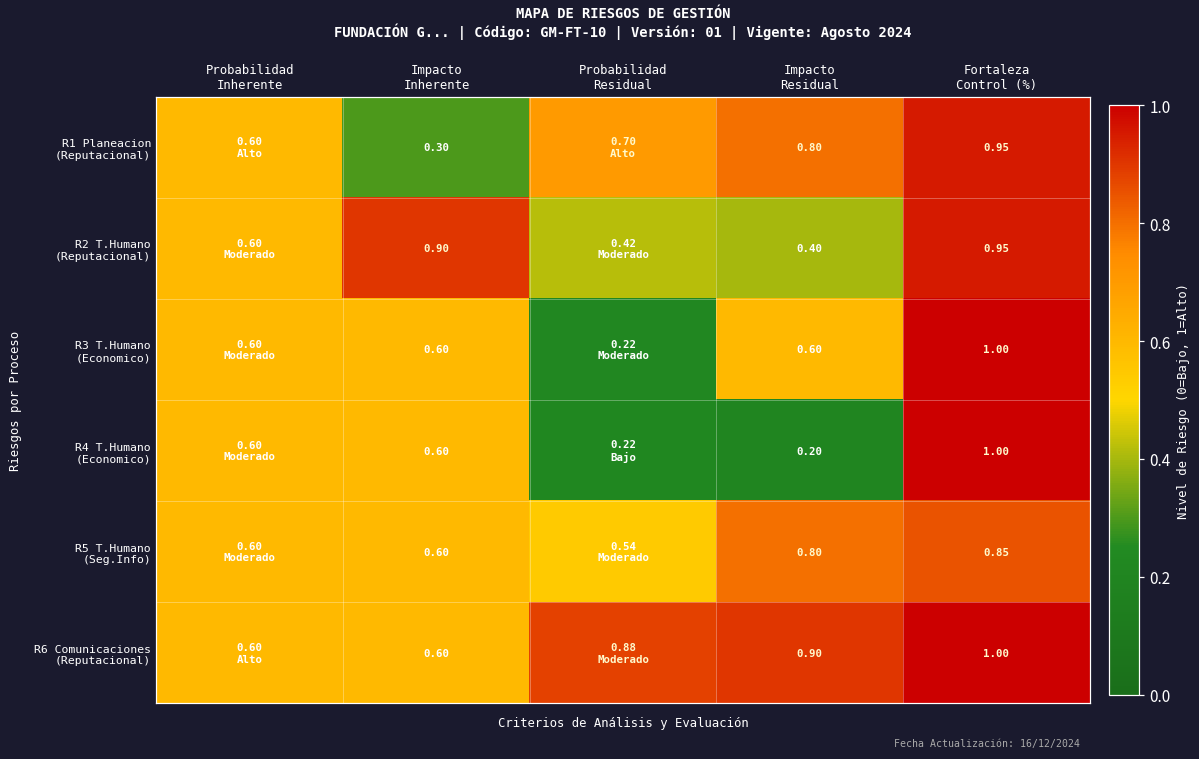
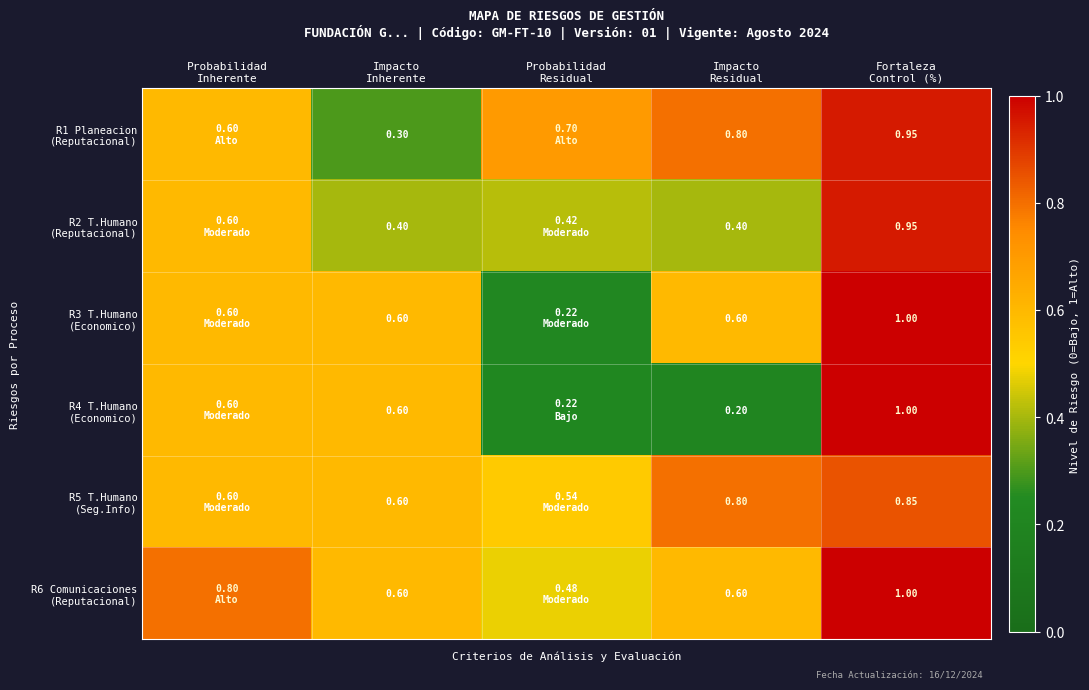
  {
    "R1 Planeacion (Reputacional)": {
      "Probabilidad Inherente": 0.60,
      "Impacto Inherente": 0.30,
      "Probabilidad Residual": 0.70,
      "Impacto Residual": 0.80,
      "Fortaleza Control (%)": 0.95
    },
    "R2 T.Humano (Reputacional)": {
      "Probabilidad Inherente": 0.60,
-     "Impacto Inherente": 0.90,
+     "Impacto Inherente": 0.40,
      "Probabilidad Residual": 0.42,
      "Impacto Residual": 0.40,
      "Fortaleza Control (%)": 0.95
    },
    "R3 T.Humano (Economico)": {
      "Probabilidad Inherente": 0.60,
      "Impacto Inherente": 0.60,
      "Probabilidad Residual": 0.22,
      "Impacto Residual": 0.60,
      "Fortaleza Control (%)": 1.00
    },
    "R4 T.Humano (Economico)": {
      "Probabilidad Inherente": 0.60,
      "Impacto Inherente": 0.60,
      "Probabilidad Residual": 0.22,
      "Impacto Residual": 0.20,
      "Fortaleza Control (%)": 1.00
    },
    "R5 T.Humano (Seg.Info)": {
      "Probabilidad Inherente": 0.60,
      "Impacto Inherente": 0.60,
      "Probabilidad Residual": 0.54,
      "Impacto Residual": 0.80,
      "Fortaleza Control (%)": 0.85
    },
    "R6 Comunicaciones (Reputacional)": {
-     "Probabilidad Inherente": 0.60,
+     "Probabilidad Inherente": 0.80,
      "Impacto Inherente": 0.60,
-     "Probabilidad Residual": 0.88,
-     "Impacto Residual": 0.90,
+     "Probabilidad Residual": 0.48,
+     "Impacto Residual": 0.60,
      "Fortaleza Control (%)": 1.00
    }
  }
